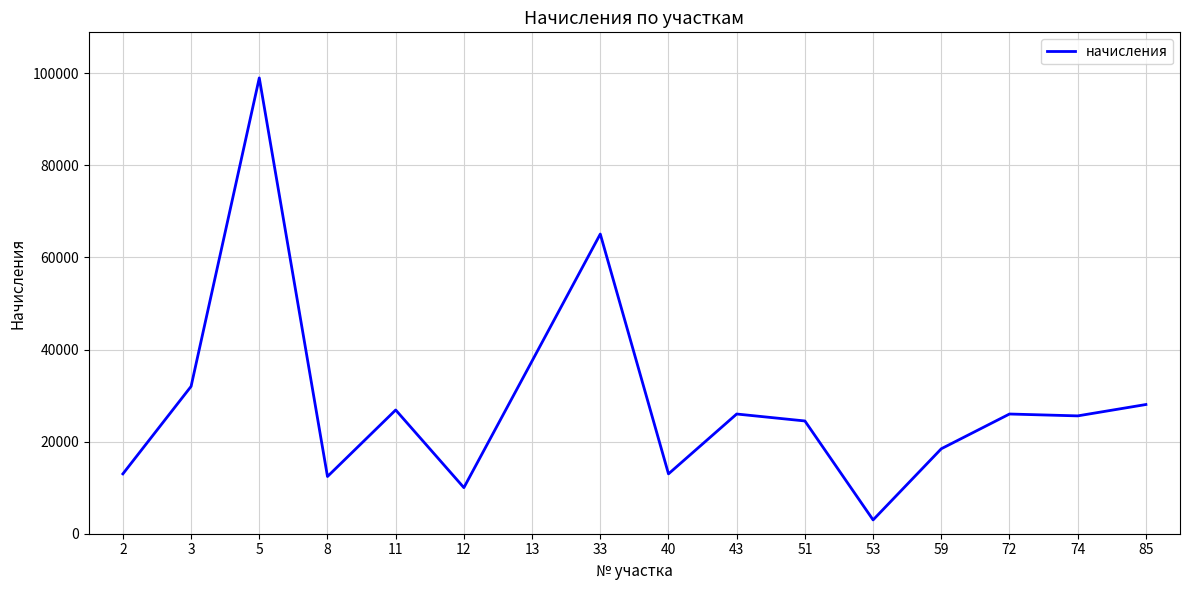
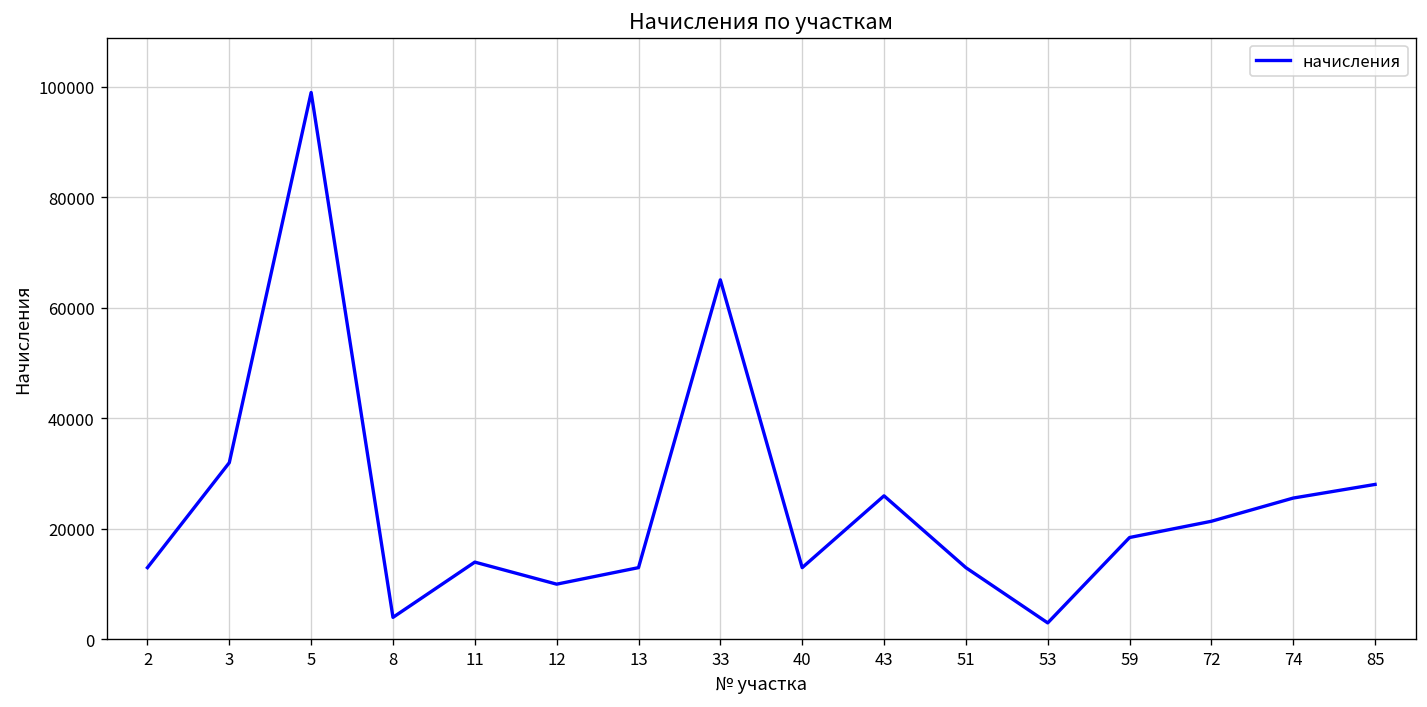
  {
    "2": 13000,
    "3": 32000,
    "5": 99000,
-   "8": 12000,
-   "11": 27000,
+   "8": 4000,
+   "11": 14000,
    "12": 10000,
-   "13": 38000,
+   "13": 13000,
    "33": 65000,
    "40": 13000,
    "43": 26000,
-   "51": 24000,
+   "51": 13000,
    "53": 3000,
    "59": 18000,
-   "72": 26000,
+   "72": 21000,
    "74": 26000,
    "85": 28000
  }
